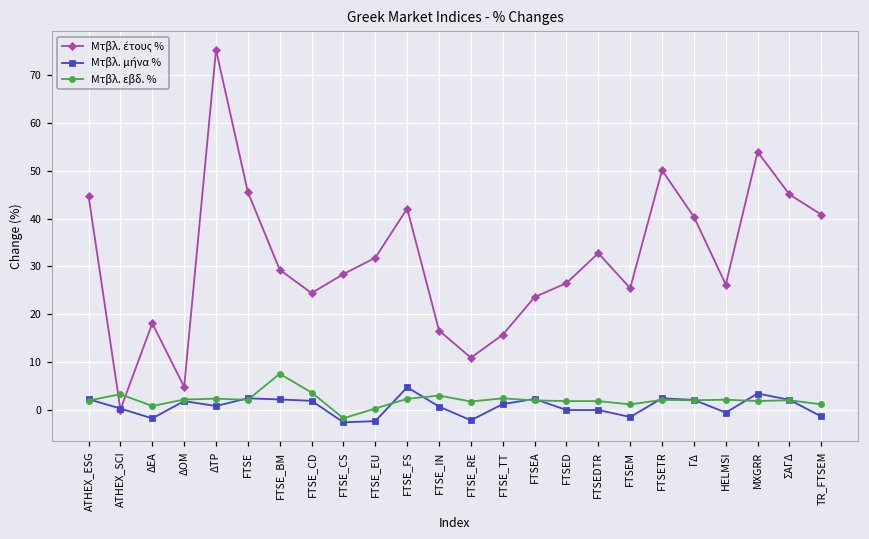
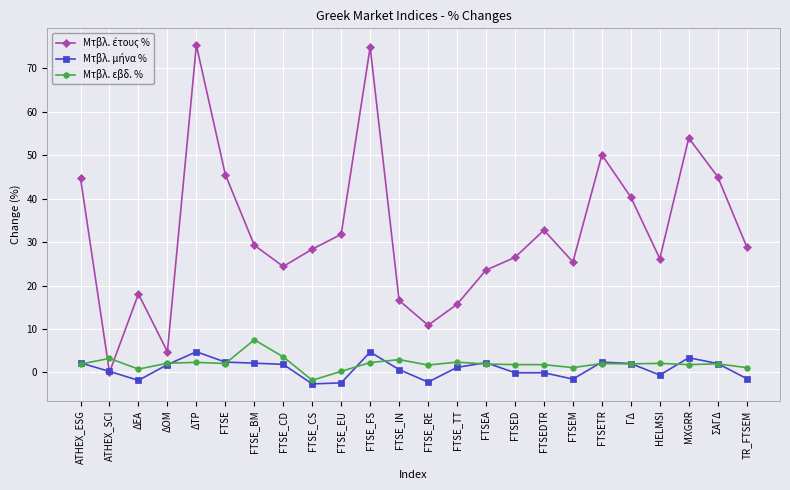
  {
    "Μτβλ. έτους %": {
      "ATHEX_ESG": 45,
      "ΔΕΑ": 18,
      "ΔΟΜ": 5,
      "ΔΤΡ": 75,
      "FTSE": 46,
      "FTSE_BM": 29,
      "FTSE_CD": 24,
      "FTSE_CS": 28,
      "FTSE_EU": 32,
-     "FTSE_FS": 42,
+     "FTSE_FS": 75,
      "FTSE_IN": 17,
      "FTSE_RE": 11,
      "FTSE_TT": 16,
      "FTSEA": 24,
      "FTSED": 26,
      "FTSEDTR": 33,
      "FTSEM": 25,
      "FTSETR": 50,
      "ΓΔ": 40,
      "HELMSI": 26,
      "MXGRR": 54,
      "ΣΑΓΔ": 45,
-     "TR_FTSEM": 41
+     "TR_FTSEM": 29
    },
    "Μτβλ. μήνα %": {
      "ΔΕΑ": -2,
-     "ΔΤΡ": 1,
+     "ΔΤΡ": 5,
      "FTSE_BM": 2,
      "FTSE_CD": 2,
      "FTSE_CS": -3,
      "FTSE_EU": -2,
      "FTSE_FS": 5,
      "FTSE_IN": 1,
      "FTSE_RE": -2,
      "FTSE_TT": 1,
      "FTSED": 0,
      "FTSEDTR": 0,
      "FTSEM": -2,
      "HELMSI": -1,
      "MXGRR": 3,
      "TR_FTSEM": -1
    },
    "Μτβλ. εβδ. %": {
      "ATHEX_SCI": 3,
      "ΔΕΑ": 1,
      "ΔΤΡ": 2,
      "FTSE_BM": 8,
      "FTSE_CD": 4,
      "FTSE_CS": -2,
      "FTSE_EU": 0,
      "FTSE_FS": 2,
      "FTSE_IN": 3,
      "FTSE_RE": 2,
      "FTSE_TT": 2,
      "FTSED": 2,
      "FTSEDTR": 2,
      "FTSEM": 1,
      "HELMSI": 2,
      "MXGRR": 2,
      "TR_FTSEM": 1
    }
  }
